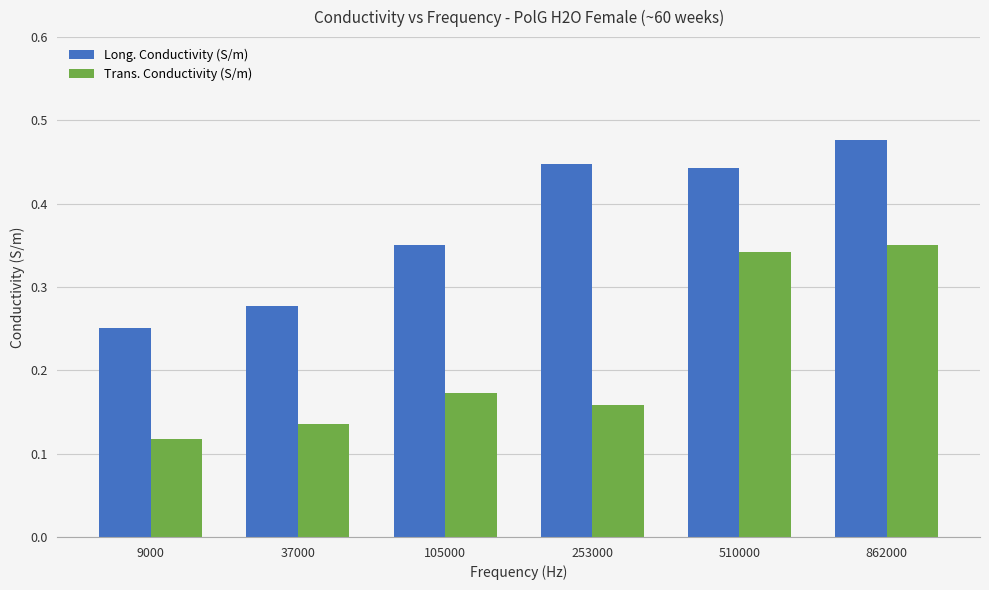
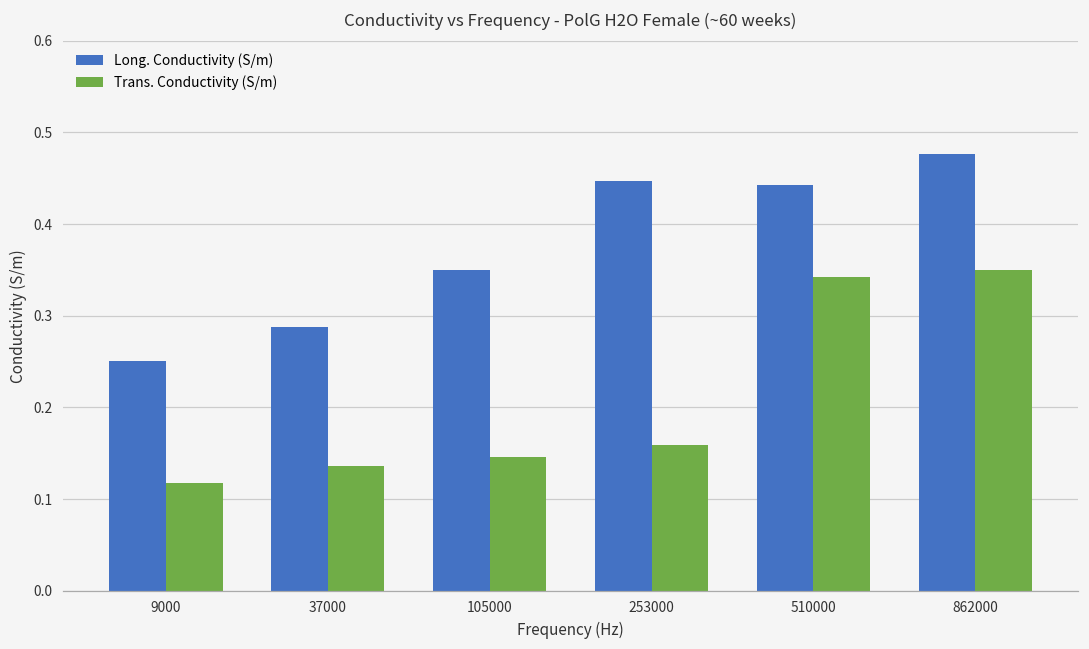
  {
    "Long. Conductivity (S/m)": {
      "9000": 0.25,
-     "37000": 0.28,
+     "37000": 0.29,
      "105000": 0.35,
      "253000": 0.45,
      "510000": 0.44,
      "862000": 0.48
    },
    "Trans. Conductivity (S/m)": {
      "9000": 0.12,
      "37000": 0.14,
-     "105000": 0.17,
+     "105000": 0.15,
      "253000": 0.16,
      "510000": 0.34,
      "862000": 0.35
    }
  }
